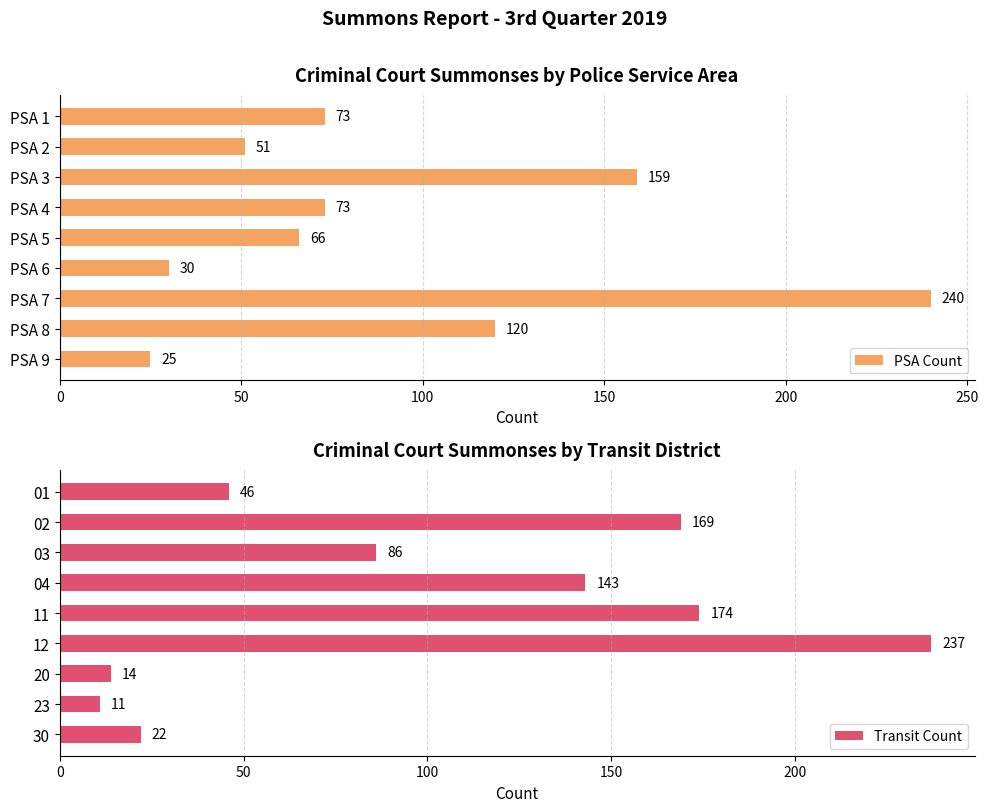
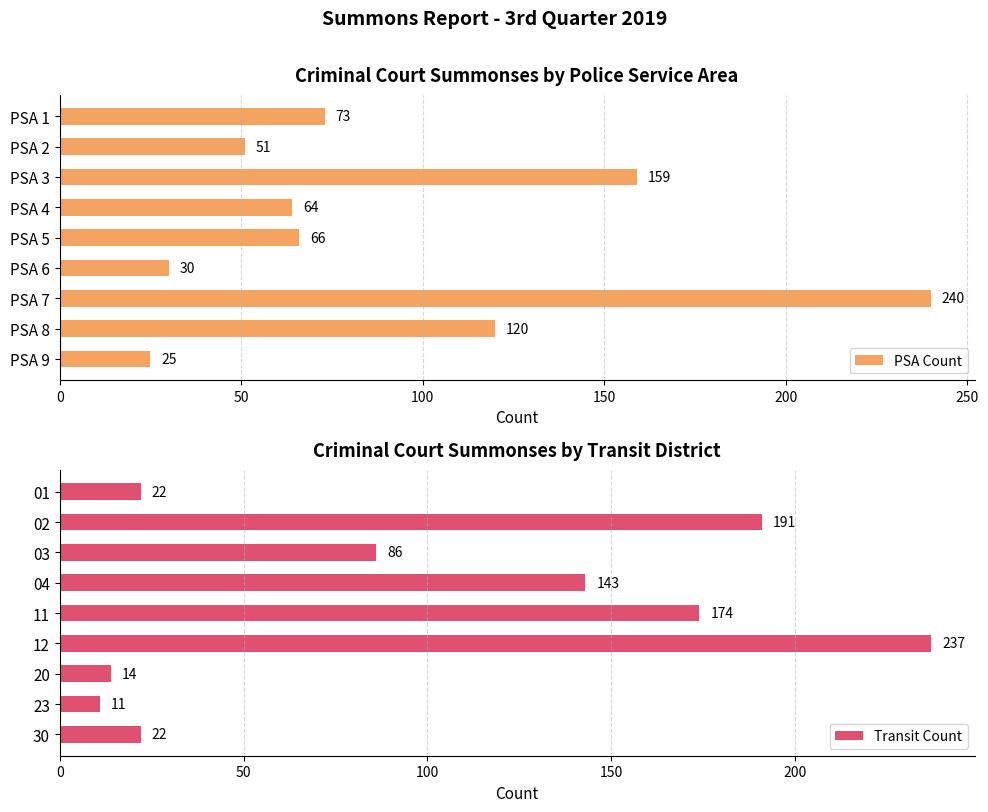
  {
    "Criminal Court Summonses by Police Service Area": {
      "PSA 1": 73,
      "PSA 2": 51,
      "PSA 3": 159,
-     "PSA 4": 73,
+     "PSA 4": 64,
      "PSA 5": 66,
      "PSA 6": 30,
      "PSA 7": 240,
      "PSA 8": 120,
      "PSA 9": 25
    },
    "Criminal Court Summonses by Transit District": {
-     "01": 46,
-     "02": 169,
+     "01": 22,
+     "02": 191,
      "03": 86,
      "04": 143,
      "11": 174,
      "12": 237,
      "20": 14,
      "23": 11,
      "30": 22
    }
  }
